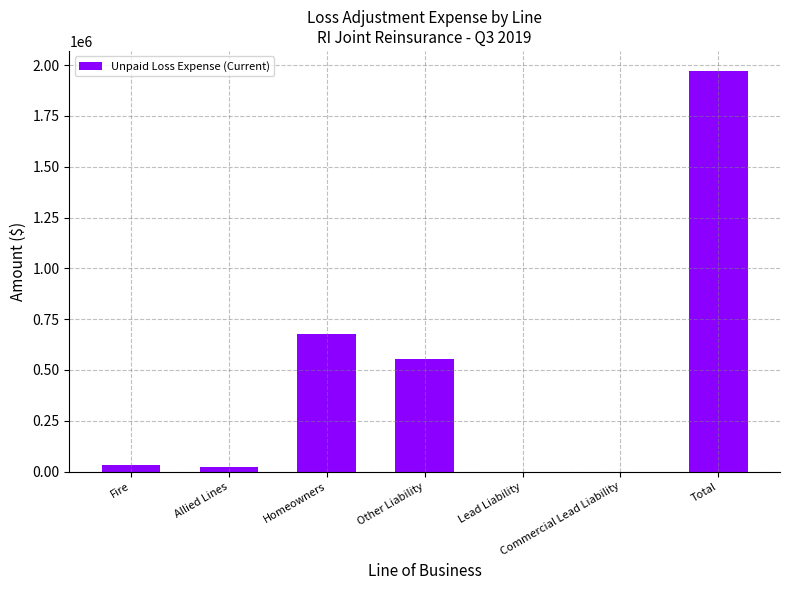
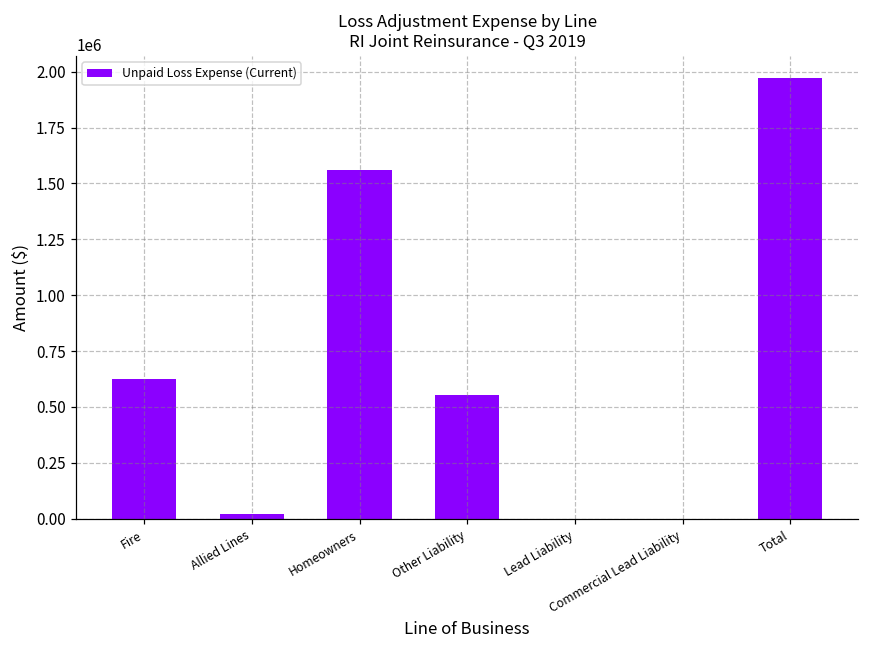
  {
-   "Fire": 30000,
+   "Fire": 630000,
    "Allied Lines": 20000,
-   "Homeowners": 680000,
+   "Homeowners": 1560000,
    "Other Liability": 550000,
    "Lead Liability": 0,
    "Commercial Lead Liability": 0,
    "Total": 1970000
  }
